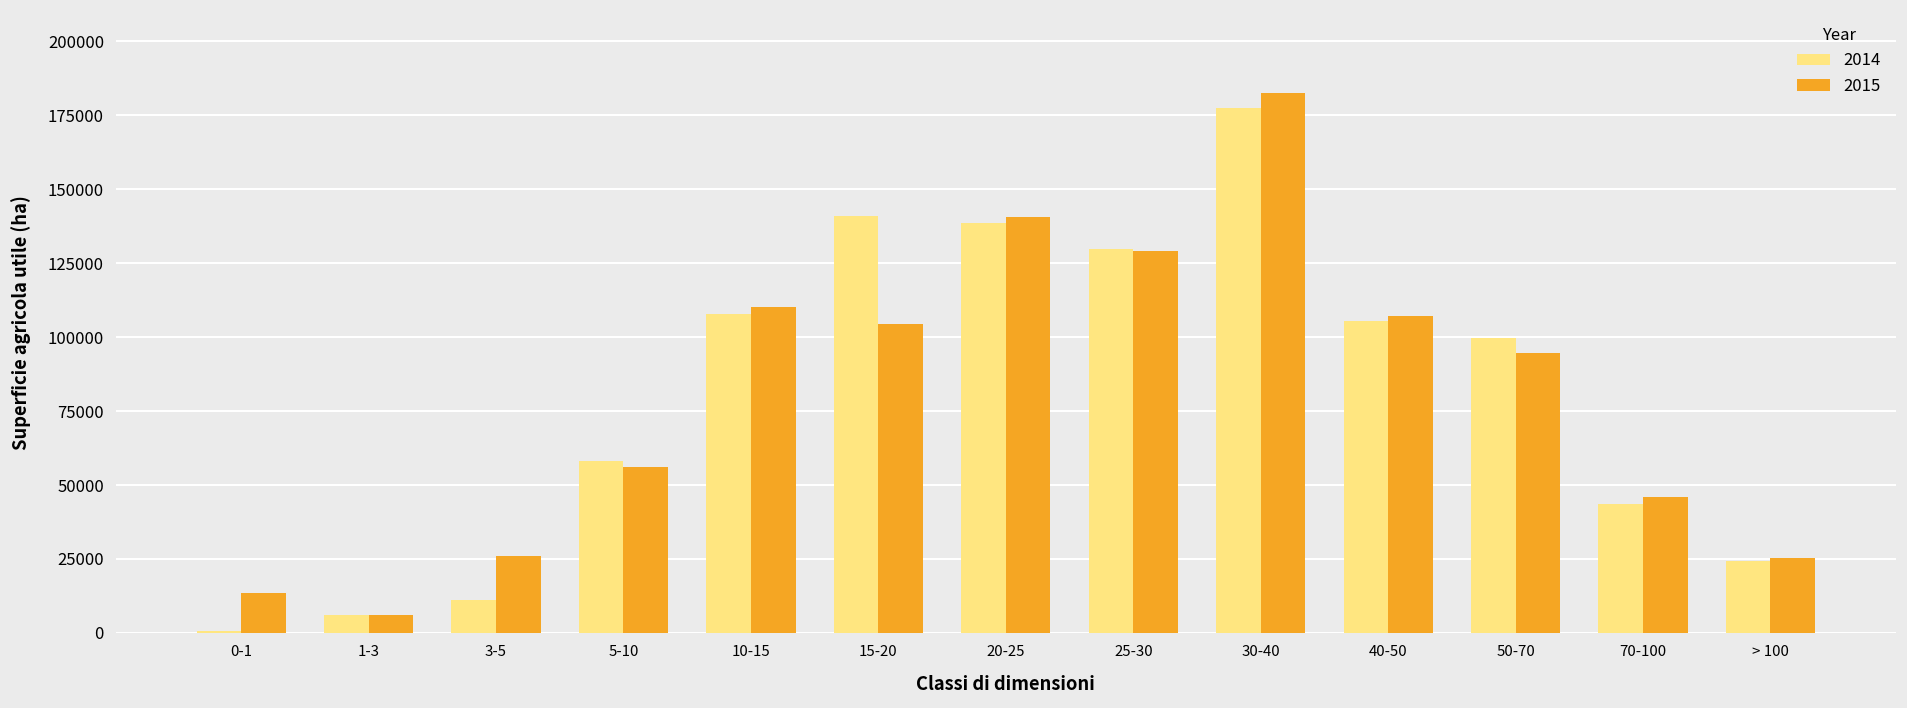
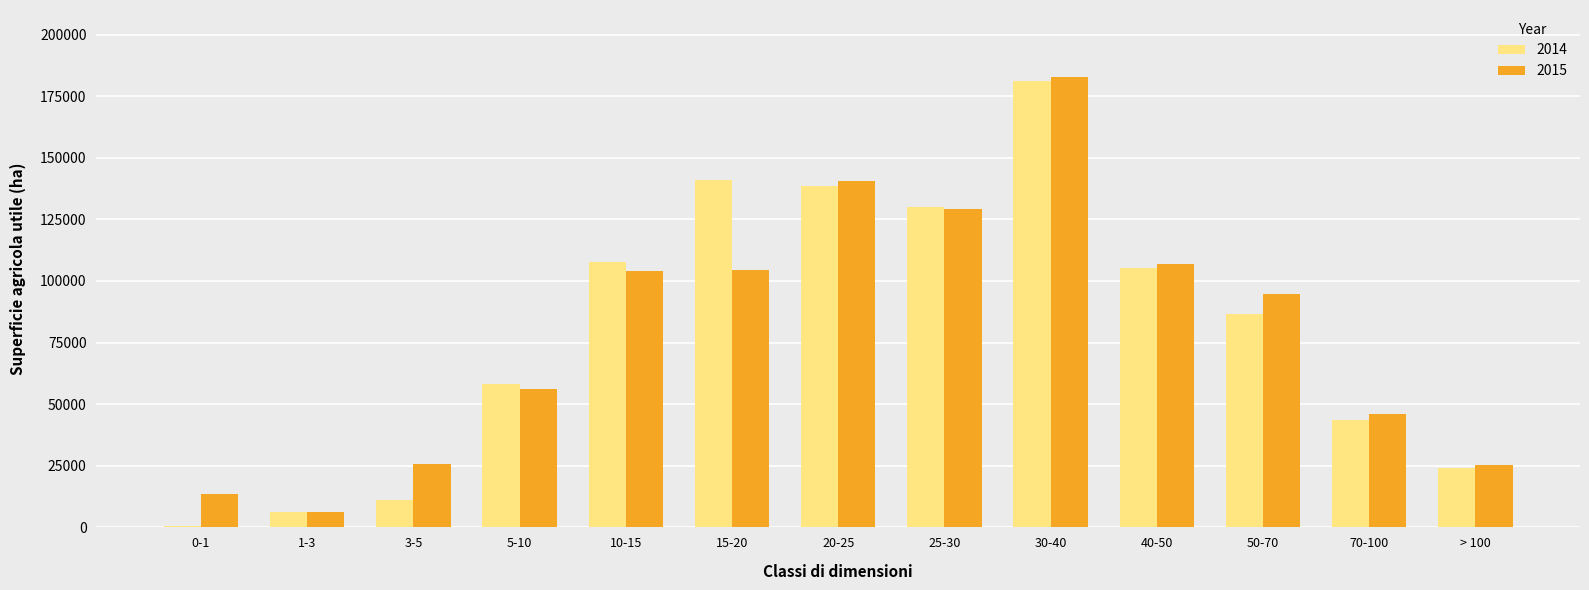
  {
    "2014": {
      "1-3": 6000,
      "3-5": 11000,
      "5-10": 58000,
      "10-15": 108000,
      "15-20": 141000,
      "20-25": 139000,
      "25-30": 130000,
-     "30-40": 178000,
+     "30-40": 181000,
      "40-50": 105000,
-     "50-70": 100000,
+     "50-70": 86000,
      "70-100": 44000,
      "> 100": 24000
    },
    "2015": {
      "0-1": 14000,
      "1-3": 6000,
      "3-5": 26000,
      "5-10": 56000,
-     "10-15": 110000,
+     "10-15": 104000,
      "15-20": 105000,
      "20-25": 141000,
      "25-30": 129000,
      "30-40": 183000,
      "40-50": 107000,
      "50-70": 95000,
      "70-100": 46000,
      "> 100": 25000
    }
  }
